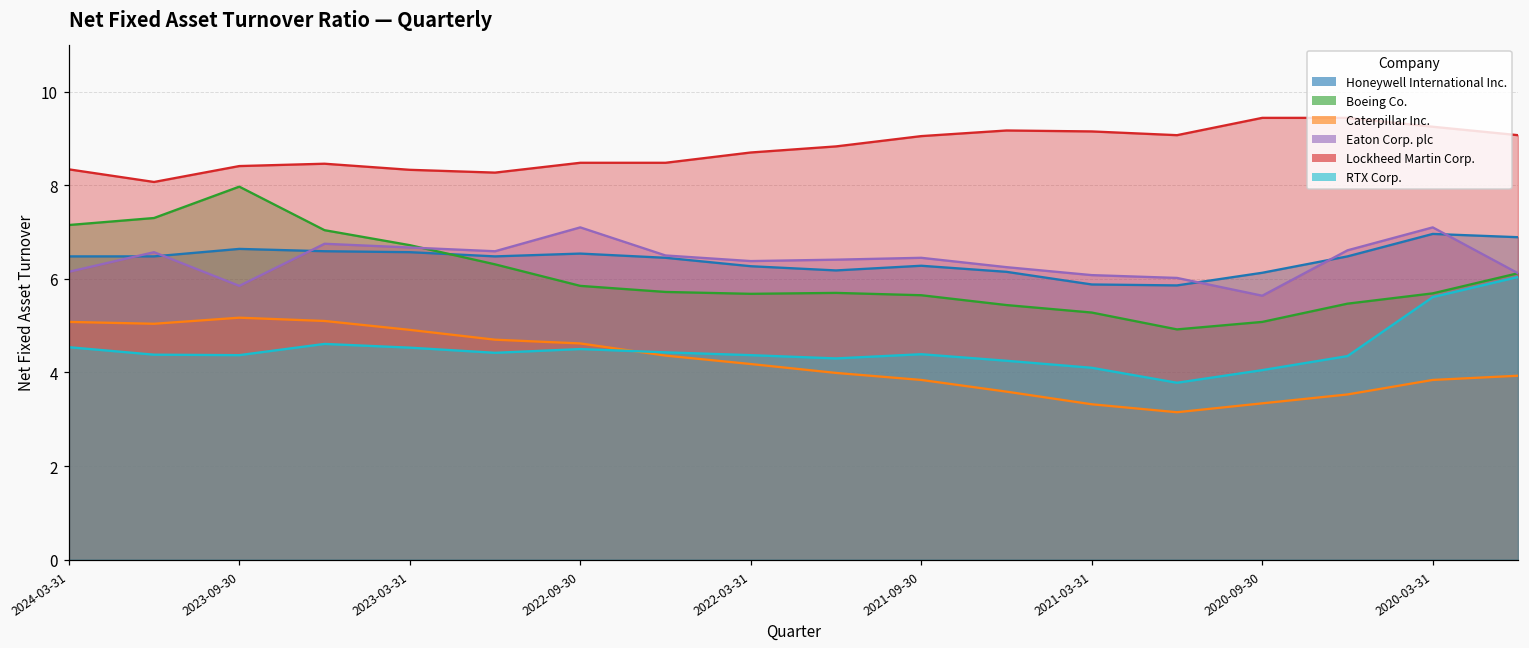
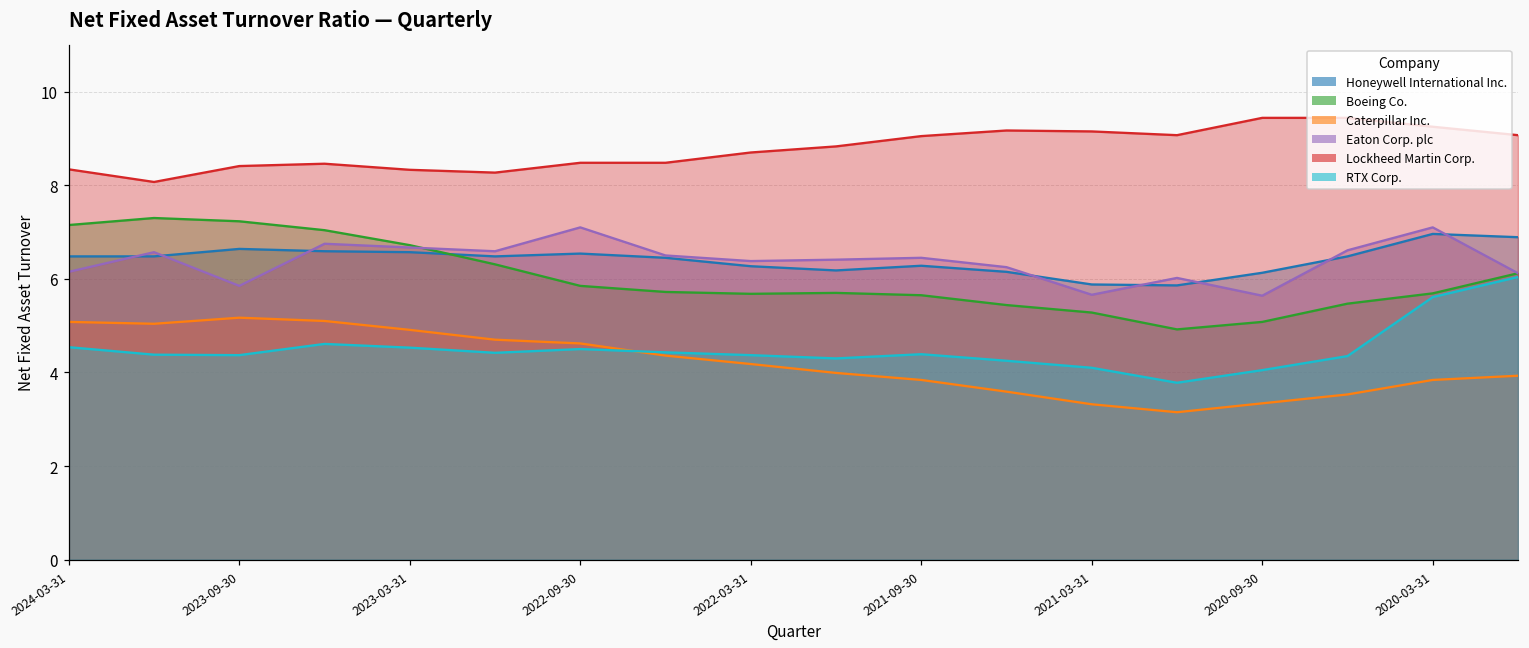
  {
    "Boeing Co.": {
      "2024-03-31": 7.2,
-     "2023-09-30": 8.0,
+     "2023-09-30": 7.2,
      "2022-09-30": 5.9,
      "2022-03-31": 5.7,
      "2021-09-30": 5.7,
      "2021-03-31": 5.3,
      "2020-09-30": 5.1,
      "2020-03-31": 5.7
    },
    "Eaton Corp. plc": {
      "2024-03-31": 6.2,
      "2023-09-30": 5.9,
      "2022-09-30": 7.1,
      "2022-03-31": 6.4,
      "2021-09-30": 6.5,
-     "2021-03-31": 6.1,
+     "2021-03-31": 5.7,
      "2020-09-30": 5.6,
      "2020-03-31": 7.1
    }
  }
